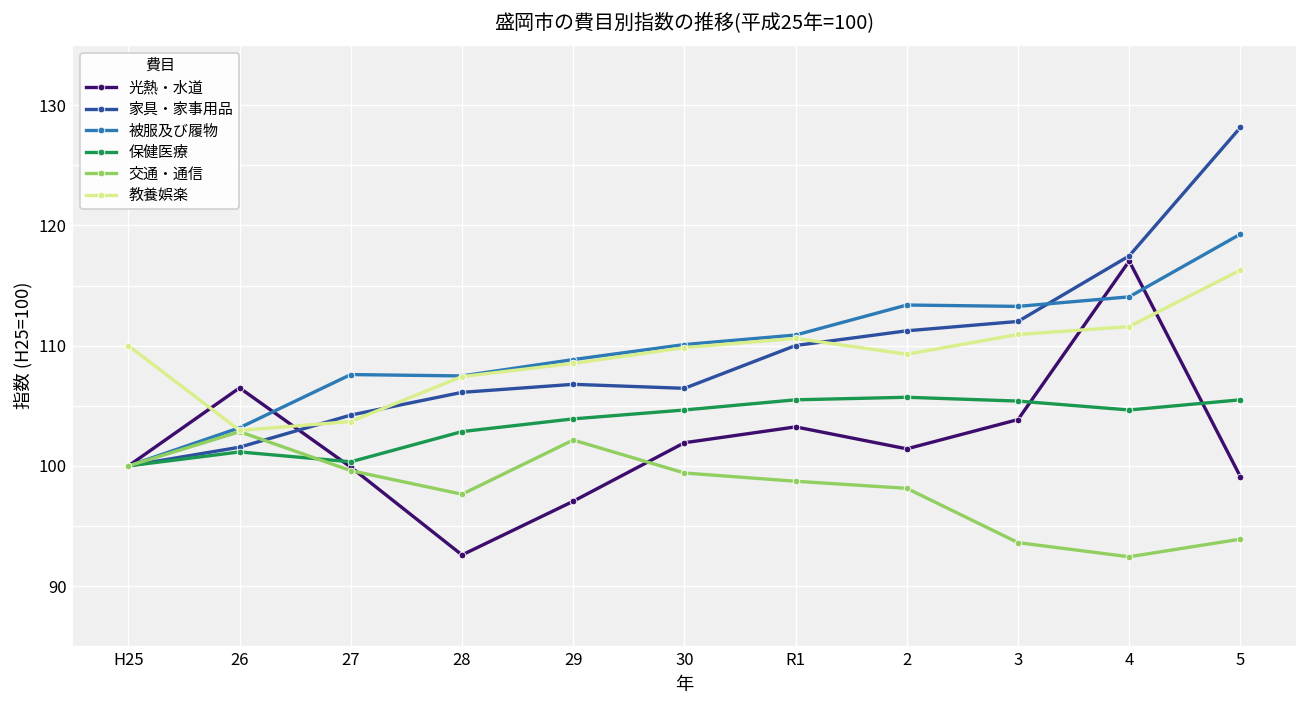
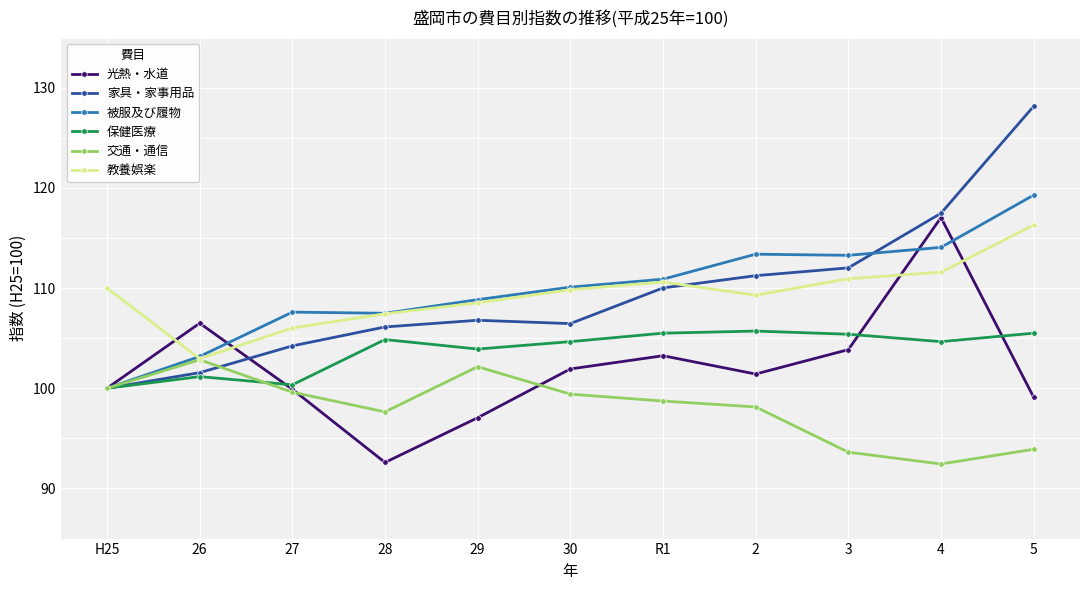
  {
    "光熱・水道": {
      "26": 106.5,
      "27": 99.9,
      "28": 92.6,
      "29": 97.1,
      "30": 101.9,
      "R1": 103.2,
      "2": 101.4,
      "3": 103.9,
      "4": 117.0,
      "5": 99.1
    },
    "保健医療": {
      "26": 101.2,
      "27": 100.3,
-     "28": 102.9,
+     "28": 104.9,
      "29": 103.9,
      "30": 104.7,
      "R1": 105.5,
      "2": 105.7,
      "3": 105.4,
      "4": 104.7,
      "5": 105.5
    },
    "交通・通信": {
      "27": 99.6,
      "28": 97.6,
      "29": 102.2,
      "30": 99.4,
      "R1": 98.7,
      "2": 98.1,
      "3": 93.6,
      "4": 92.4,
      "5": 93.9
    },
    "教養娯楽": {
      "H25": 110.0,
-     "27": 103.7,
+     "27": 106.0,
      "29": 108.5,
      "30": 109.8,
      "R1": 110.6,
      "2": 109.3,
      "3": 110.9,
      "4": 111.6,
      "5": 116.3
    }
  }
